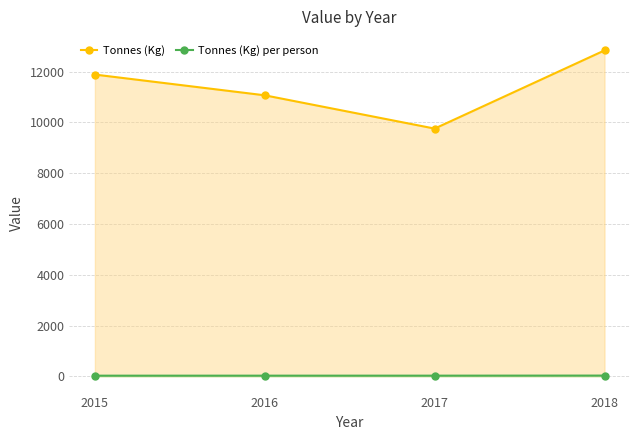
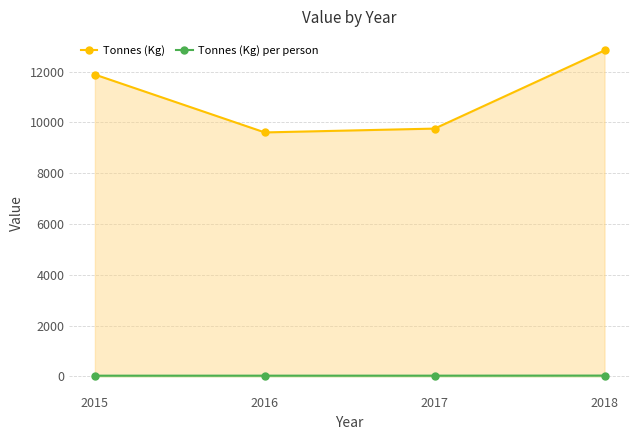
  {
    "Tonnes (Kg)": {
      "2015": 11900,
-     "2016": 11100,
+     "2016": 9600,
      "2017": 9800,
      "2018": 12800
    },
    "Tonnes (Kg) per person": {
      "2015": 0,
      "2016": 0,
      "2017": 0,
      "2018": 0
    }
  }
